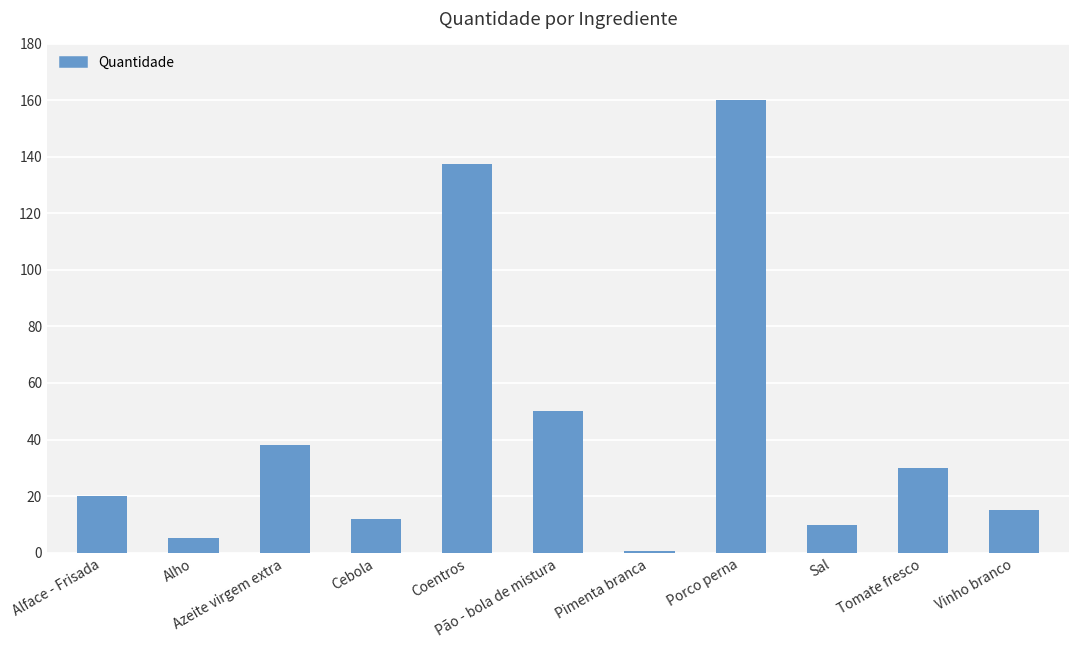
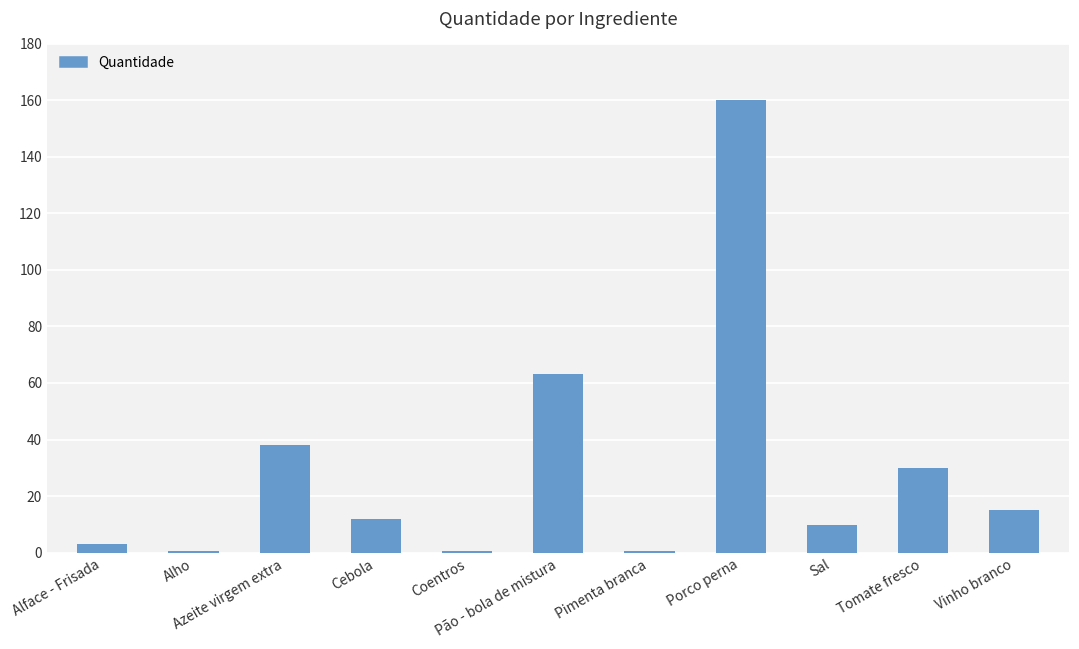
  {
-   "Alface - Frisada": 20,
-   "Alho": 5,
+   "Alface - Frisada": 3,
+   "Alho": 1,
    "Azeite virgem extra": 38,
    "Cebola": 12,
-   "Coentros": 138,
-   "Pão - bola de mistura": 50,
+   "Coentros": 1,
+   "Pão - bola de mistura": 63,
    "Porco perna": 160,
    "Sal": 10,
    "Tomate fresco": 30,
    "Vinho branco": 15
  }
